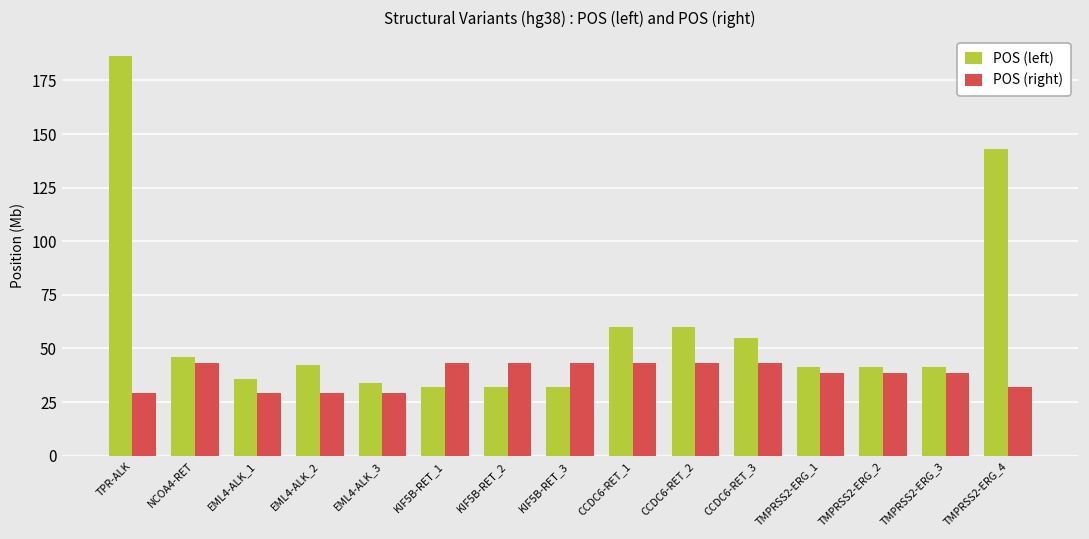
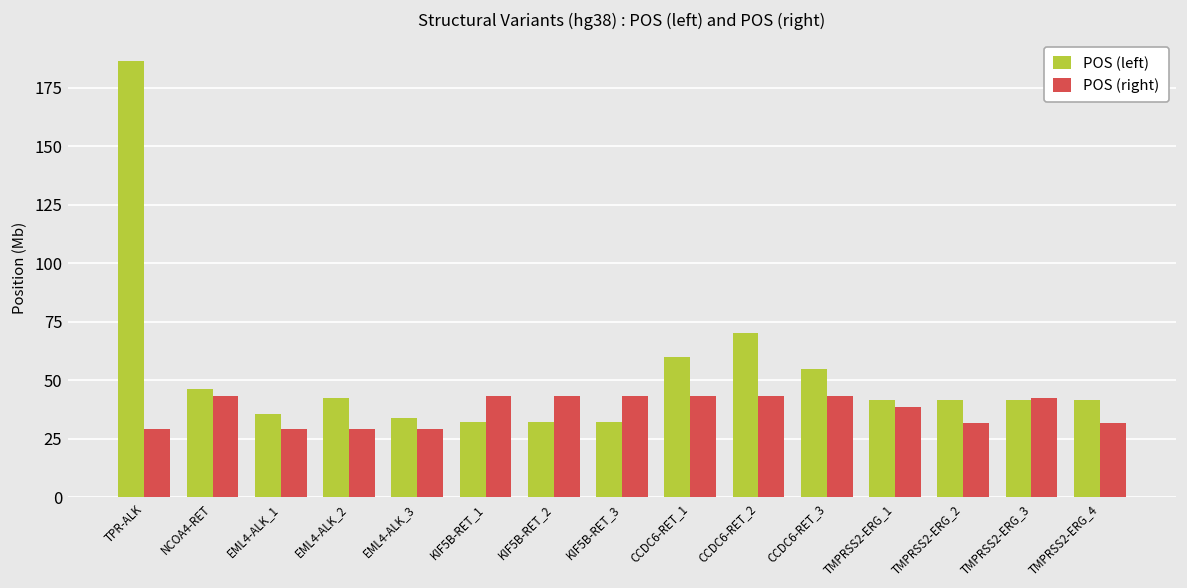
  {
    "POS (left)": {
      "TPR-ALK": 186,
      "NCOA4-RET": 46,
      "EML4-ALK_1": 36,
      "EML4-ALK_2": 42,
      "EML4-ALK_3": 34,
      "KIF5B-RET_1": 32,
      "KIF5B-RET_2": 32,
      "KIF5B-RET_3": 32,
      "CCDC6-RET_1": 60,
-     "CCDC6-RET_2": 60,
+     "CCDC6-RET_2": 70,
      "CCDC6-RET_3": 55,
      "TMPRSS2-ERG_1": 42,
      "TMPRSS2-ERG_2": 41,
      "TMPRSS2-ERG_3": 41,
-     "TMPRSS2-ERG_4": 143
+     "TMPRSS2-ERG_4": 41
    },
    "POS (right)": {
      "TPR-ALK": 29,
      "NCOA4-RET": 43,
      "EML4-ALK_1": 29,
      "EML4-ALK_2": 29,
      "EML4-ALK_3": 29,
      "KIF5B-RET_1": 43,
      "KIF5B-RET_2": 43,
      "KIF5B-RET_3": 43,
      "CCDC6-RET_1": 43,
      "CCDC6-RET_2": 43,
      "CCDC6-RET_3": 43,
      "TMPRSS2-ERG_1": 38,
-     "TMPRSS2-ERG_2": 38,
-     "TMPRSS2-ERG_3": 38,
+     "TMPRSS2-ERG_2": 32,
+     "TMPRSS2-ERG_3": 43,
      "TMPRSS2-ERG_4": 32
    }
  }
